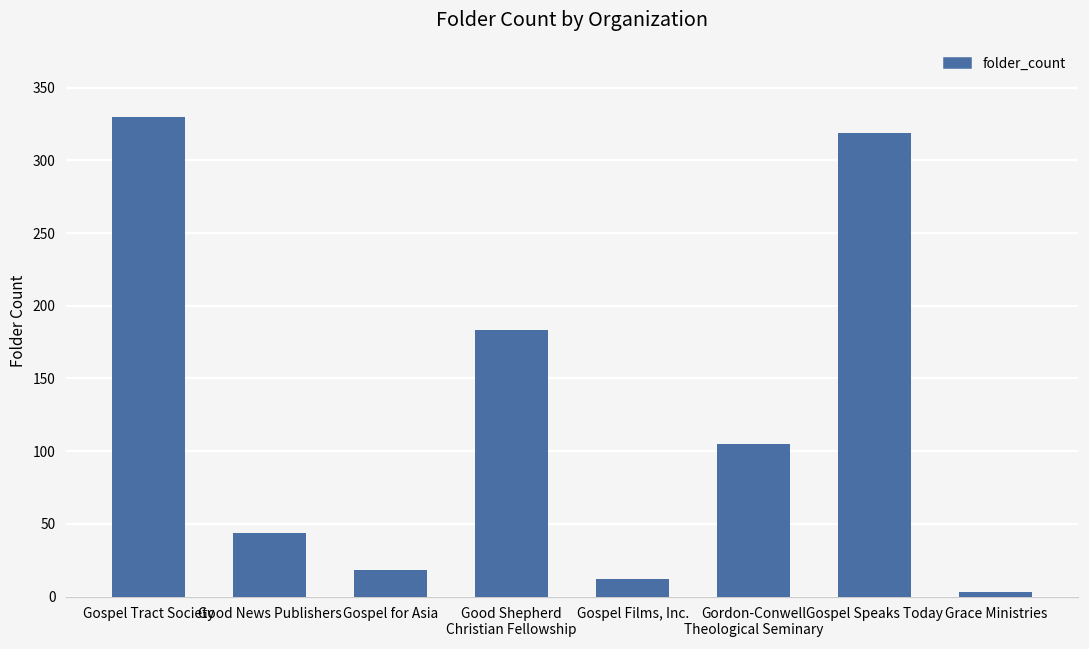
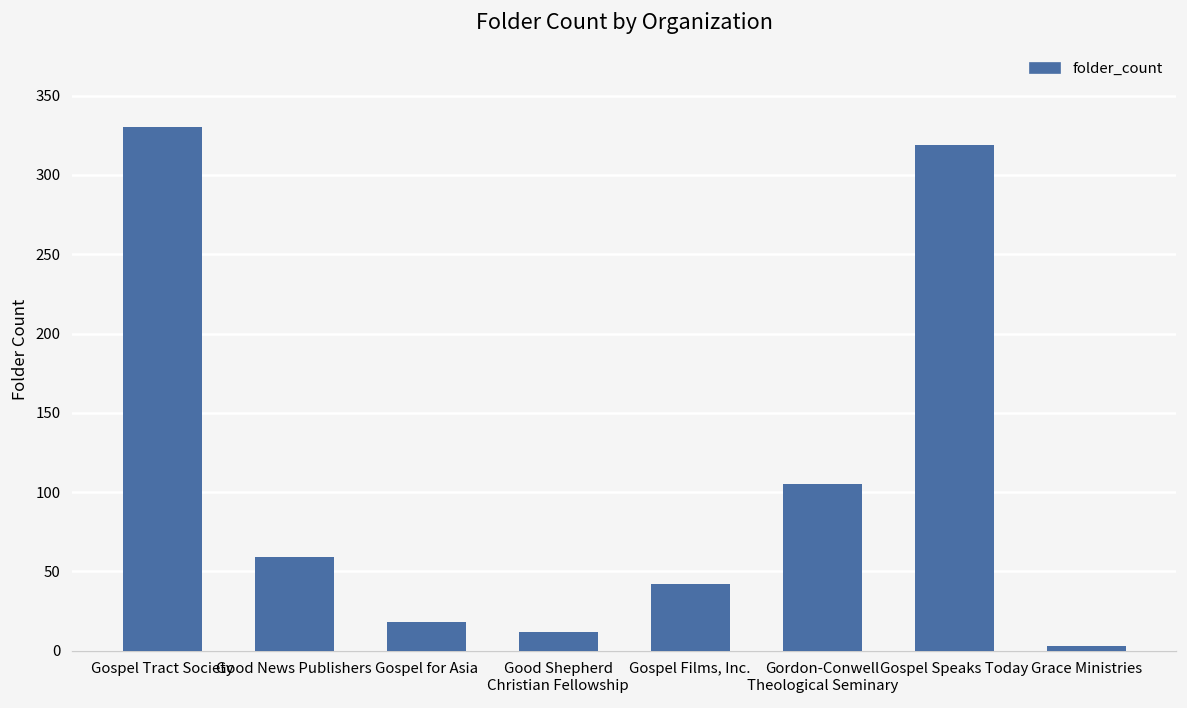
  {
    "Gospel Tract Society": 330,
-   "Good News Publishers": 44,
+   "Good News Publishers": 59,
    "Gospel for Asia": 18,
-   "Good Shepherd Christian Fellowship": 183,
-   "Gospel Films, Inc.": 12,
+   "Good Shepherd Christian Fellowship": 12,
+   "Gospel Films, Inc.": 42,
    "Gordon-Conwell Theological Seminary": 105,
    "Gospel Speaks Today": 319,
    "Grace Ministries": 3
  }
